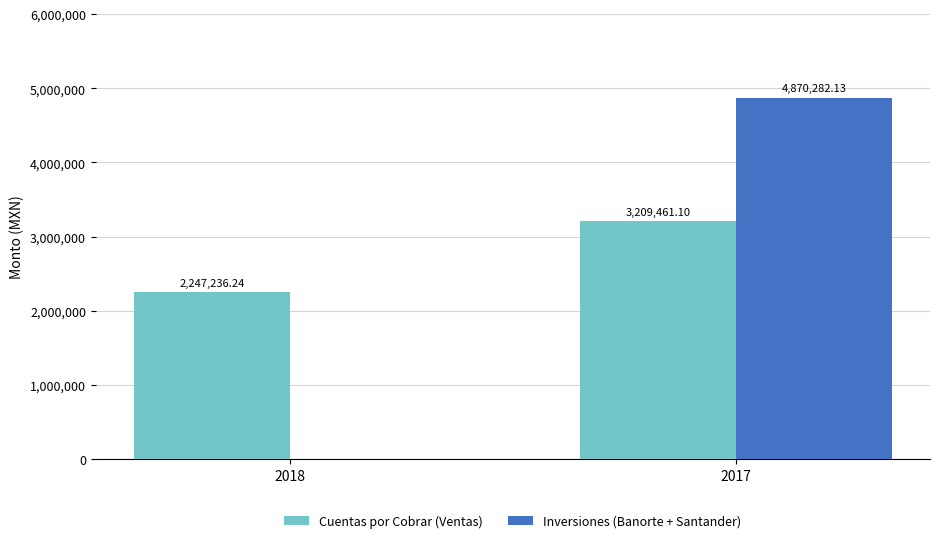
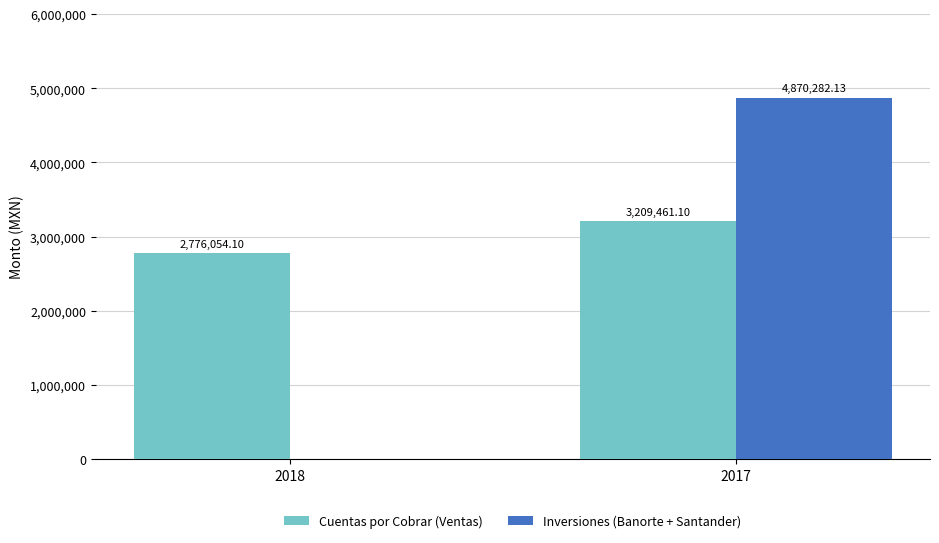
  {
    "Cuentas por Cobrar (Ventas)": {
-     "2018": "2,247,236.24",
+     "2018": "2,776,054.10",
      "2017": "3,209,461.10"
    },
    "Inversiones (Banorte + Santander)": {
      "2017": "4,870,282.13"
    }
  }
